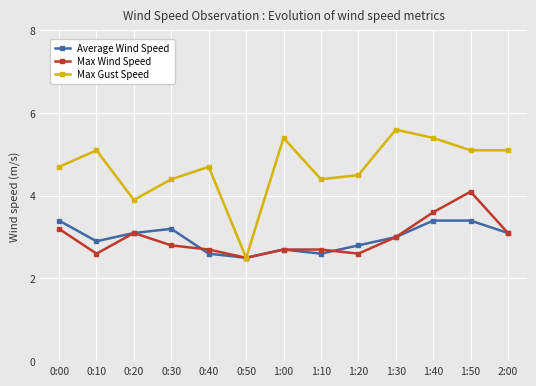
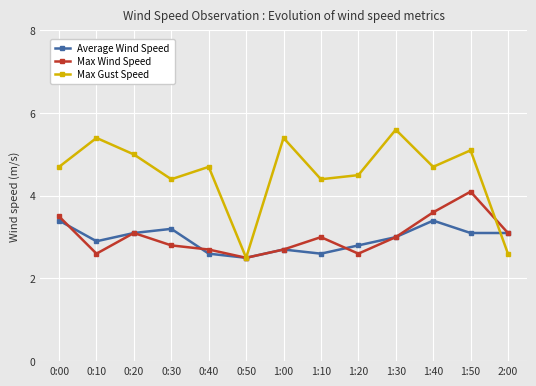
  {
    "Average Wind Speed": {
      "0:00": 3.4,
      "0:10": 2.9,
      "0:30": 3.2,
      "0:40": 2.6,
      "1:10": 2.6,
      "1:20": 2.8,
      "1:40": 3.4,
-     "1:50": 3.4
+     "1:50": 3.1
    },
    "Max Wind Speed": {
-     "0:00": 3.2,
+     "0:00": 3.5,
      "0:10": 2.6,
      "0:30": 2.8,
      "0:40": 2.7,
-     "1:10": 2.7,
+     "1:10": 3.0,
      "1:20": 2.6,
      "1:40": 3.6,
      "1:50": 4.1
    },
    "Max Gust Speed": {
      "0:00": 4.7,
-     "0:10": 5.1,
-     "0:20": 3.9,
+     "0:10": 5.4,
+     "0:20": 5.0,
      "0:30": 4.4,
      "0:40": 4.7,
      "1:00": 5.4,
      "1:10": 4.4,
      "1:20": 4.5,
      "1:30": 5.6,
-     "1:40": 5.4,
+     "1:40": 4.7,
      "1:50": 5.1,
-     "2:00": 5.1
+     "2:00": 2.6
    }
  }
